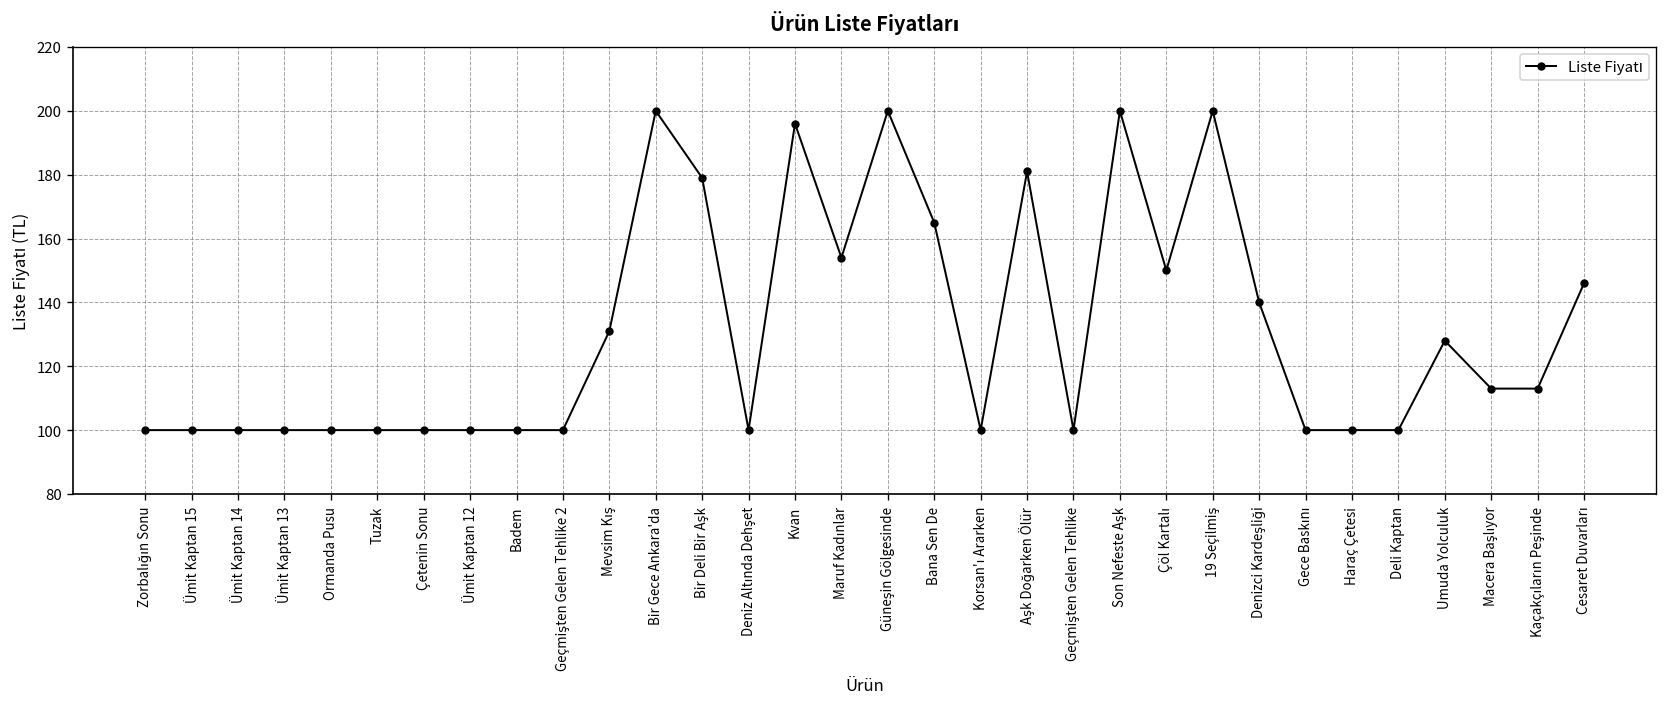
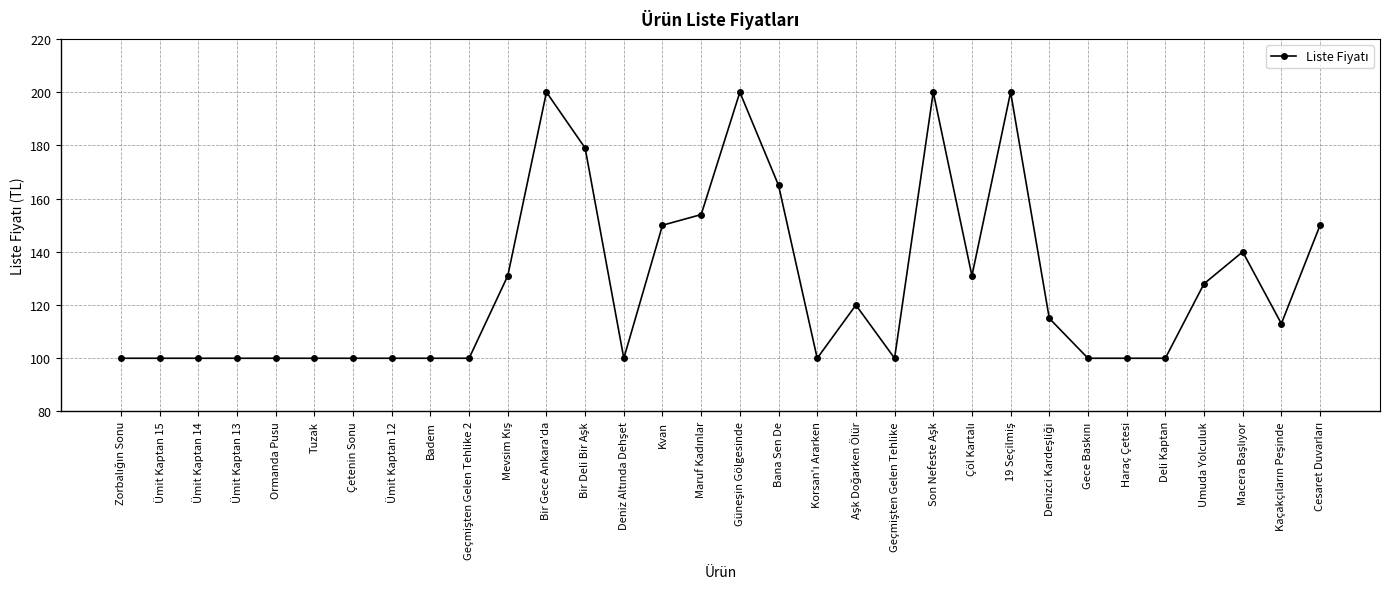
  {
    "Zorbalığın Sonu": 100,
    "Ümit Kaptan 15": 100,
    "Ümit Kaptan 14": 100,
    "Ümit Kaptan 13": 100,
    "Ormanda Pusu": 100,
    "Tuzak": 100,
    "Çetenin Sonu": 100,
    "Ümit Kaptan 12": 100,
    "Badem": 100,
    "Geçmişten Gelen Tehlike 2": 100,
    "Mevsim Kış": 131,
    "Bir Gece Ankara'da": 200,
    "Bir Deli Bir Aşk": 179,
    "Deniz Altında Dehşet": 100,
-   "Kvan": 196,
+   "Kvan": 150,
    "Maruf Kadınlar": 154,
    "Güneşin Gölgesinde": 200,
    "Bana Sen De": 165,
    "Korsan'ı Ararken": 100,
-   "Aşk Doğarken Ölür": 181,
+   "Aşk Doğarken Ölür": 120,
    "Geçmişten Gelen Tehlike": 100,
    "Son Nefeste Aşk": 200,
-   "Çöl Kartalı": 150,
+   "Çöl Kartalı": 131,
    "19 Seçilmiş": 200,
-   "Denizci Kardeşliği": 140,
+   "Denizci Kardeşliği": 115,
    "Gece Baskını": 100,
    "Haraç Çetesi": 100,
    "Deli Kaptan": 100,
    "Umuda Yolculuk": 128,
-   "Macera Başlıyor": 113,
+   "Macera Başlıyor": 140,
    "Kaçakçıların Peşinde": 113,
-   "Cesaret Duvarları": 146
+   "Cesaret Duvarları": 150
  }
